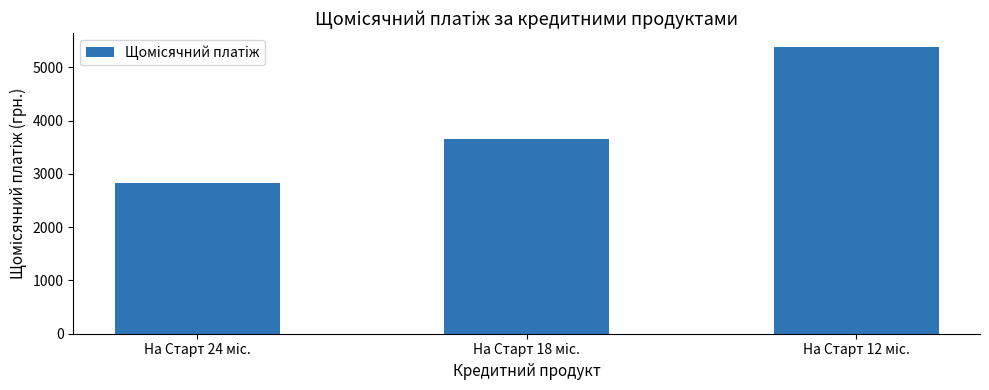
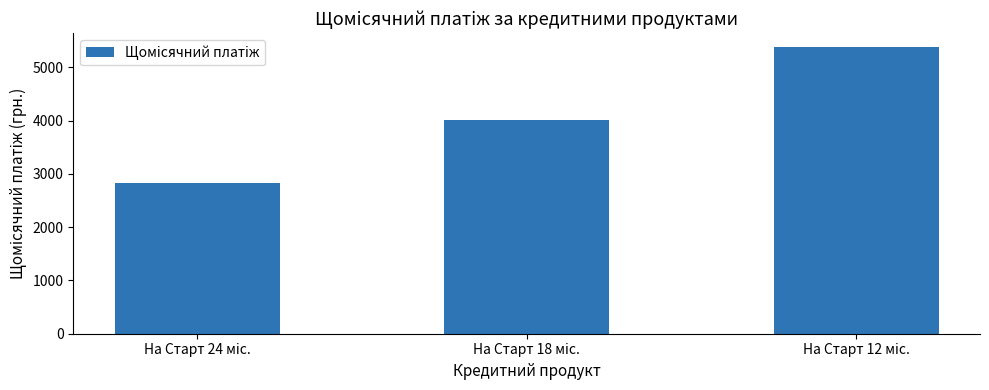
  {
    "На Старт 24 міс.": 2800,
-   "На Старт 18 міс.": 3700,
+   "На Старт 18 міс.": 4000,
    "На Старт 12 міс.": 5400
  }
